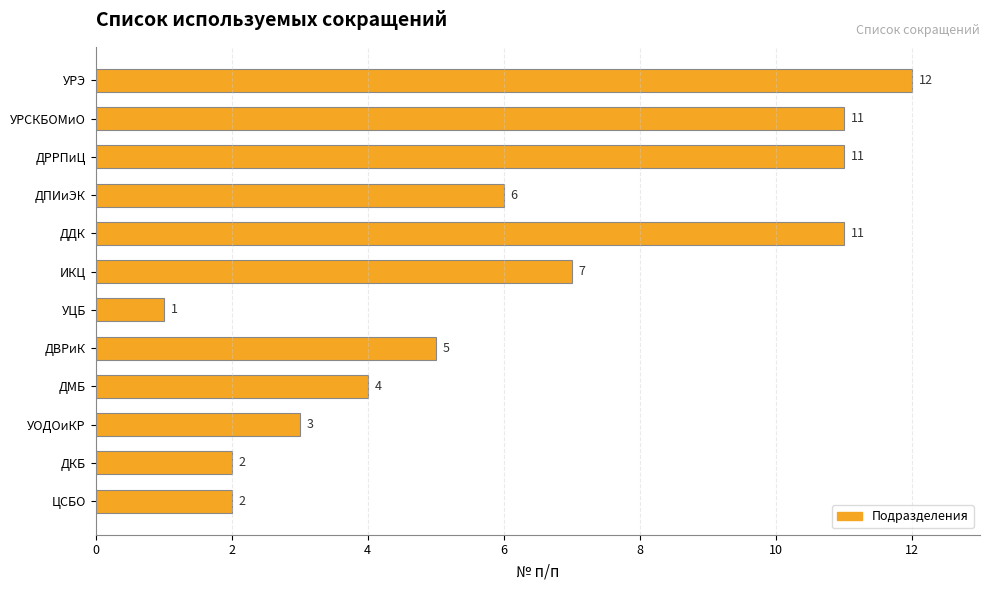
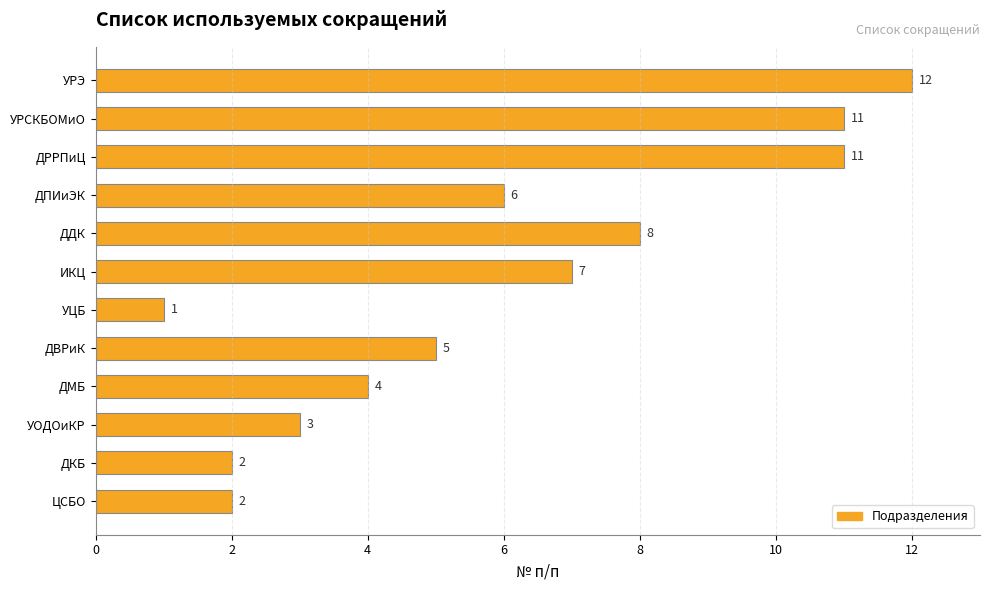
  {
    "УРЭ": 12,
    "УРСКБОМиО": 11,
    "ДРРПиЦ": 11,
    "ДПИиЭК": 6,
-   "ДДК": 11,
+   "ДДК": 8,
    "ИКЦ": 7,
    "УЦБ": 1,
    "ДВРиК": 5,
    "ДМБ": 4,
    "УОДОиКР": 3,
    "ДКБ": 2,
    "ЦСБО": 2
  }
